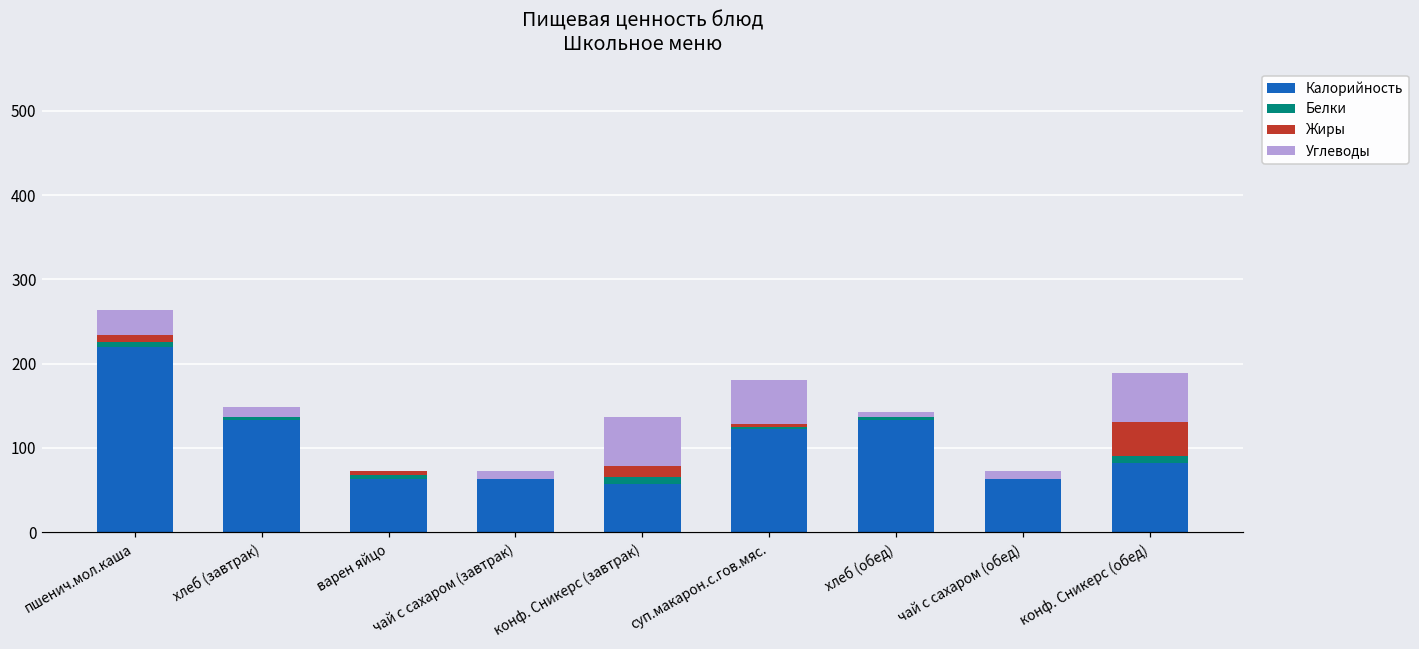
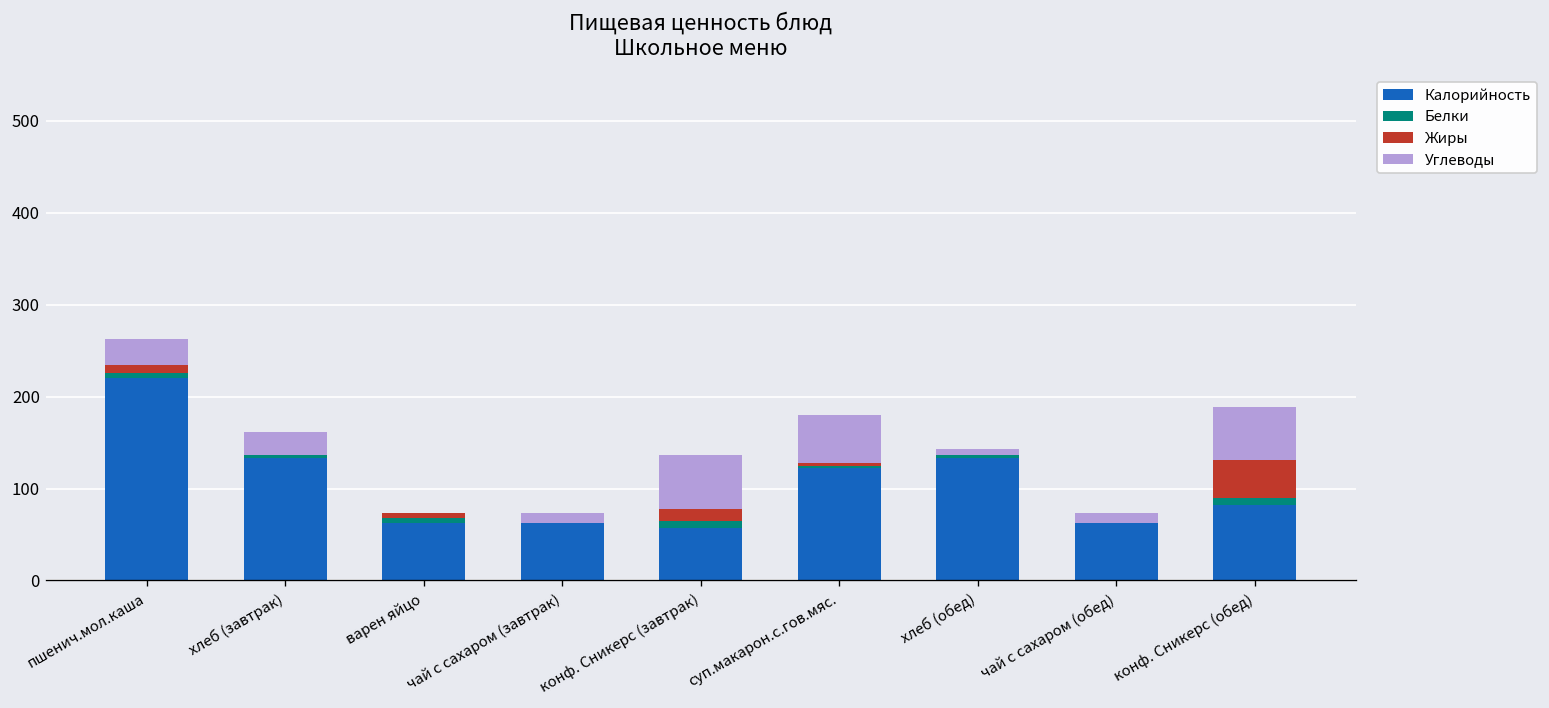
  {
    "Калорийность": {
      "пшенич.мол.каша": 220,
      "хлеб (завтрак)": 130,
      "варен яйцо": 60,
      "чай с сахаром (завтрак)": 60,
      "конф. Сникерс (завтрак)": 60,
      "суп.макарон.с.гов.мяс.": 120,
      "хлеб (обед)": 130,
      "чай с сахаром (обед)": 60,
      "конф. Сникерс (обед)": 80
    },
    "Белки": {
      "пшенич.мол.каша": 10,
      "хлеб (завтрак)": 0,
      "варен яйцо": 10,
      "чай с сахаром (завтрак)": 0,
      "конф. Сникерс (завтрак)": 10,
      "хлеб (обед)": 0,
      "чай с сахаром (обед)": 0,
      "конф. Сникерс (обед)": 10
    },
    "Жиры": {
      "пшенич.мол.каша": 10,
      "хлеб (завтрак)": 0,
      "варен яйцо": 10,
      "чай с сахаром (завтрак)": 0,
      "конф. Сникерс (завтрак)": 10,
      "хлеб (обед)": 0,
      "чай с сахаром (обед)": 0,
      "конф. Сникерс (обед)": 40
    },
    "Углеводы": {
      "пшенич.мол.каша": 30,
-     "хлеб (завтрак)": 10,
+     "хлеб (завтрак)": 20,
      "варен яйцо": 0,
      "чай с сахаром (завтрак)": 10,
      "конф. Сникерс (завтрак)": 60,
      "суп.макарон.с.гов.мяс.": 50,
      "хлеб (обед)": 10,
      "чай с сахаром (обед)": 10,
      "конф. Сникерс (обед)": 60
    }
  }
